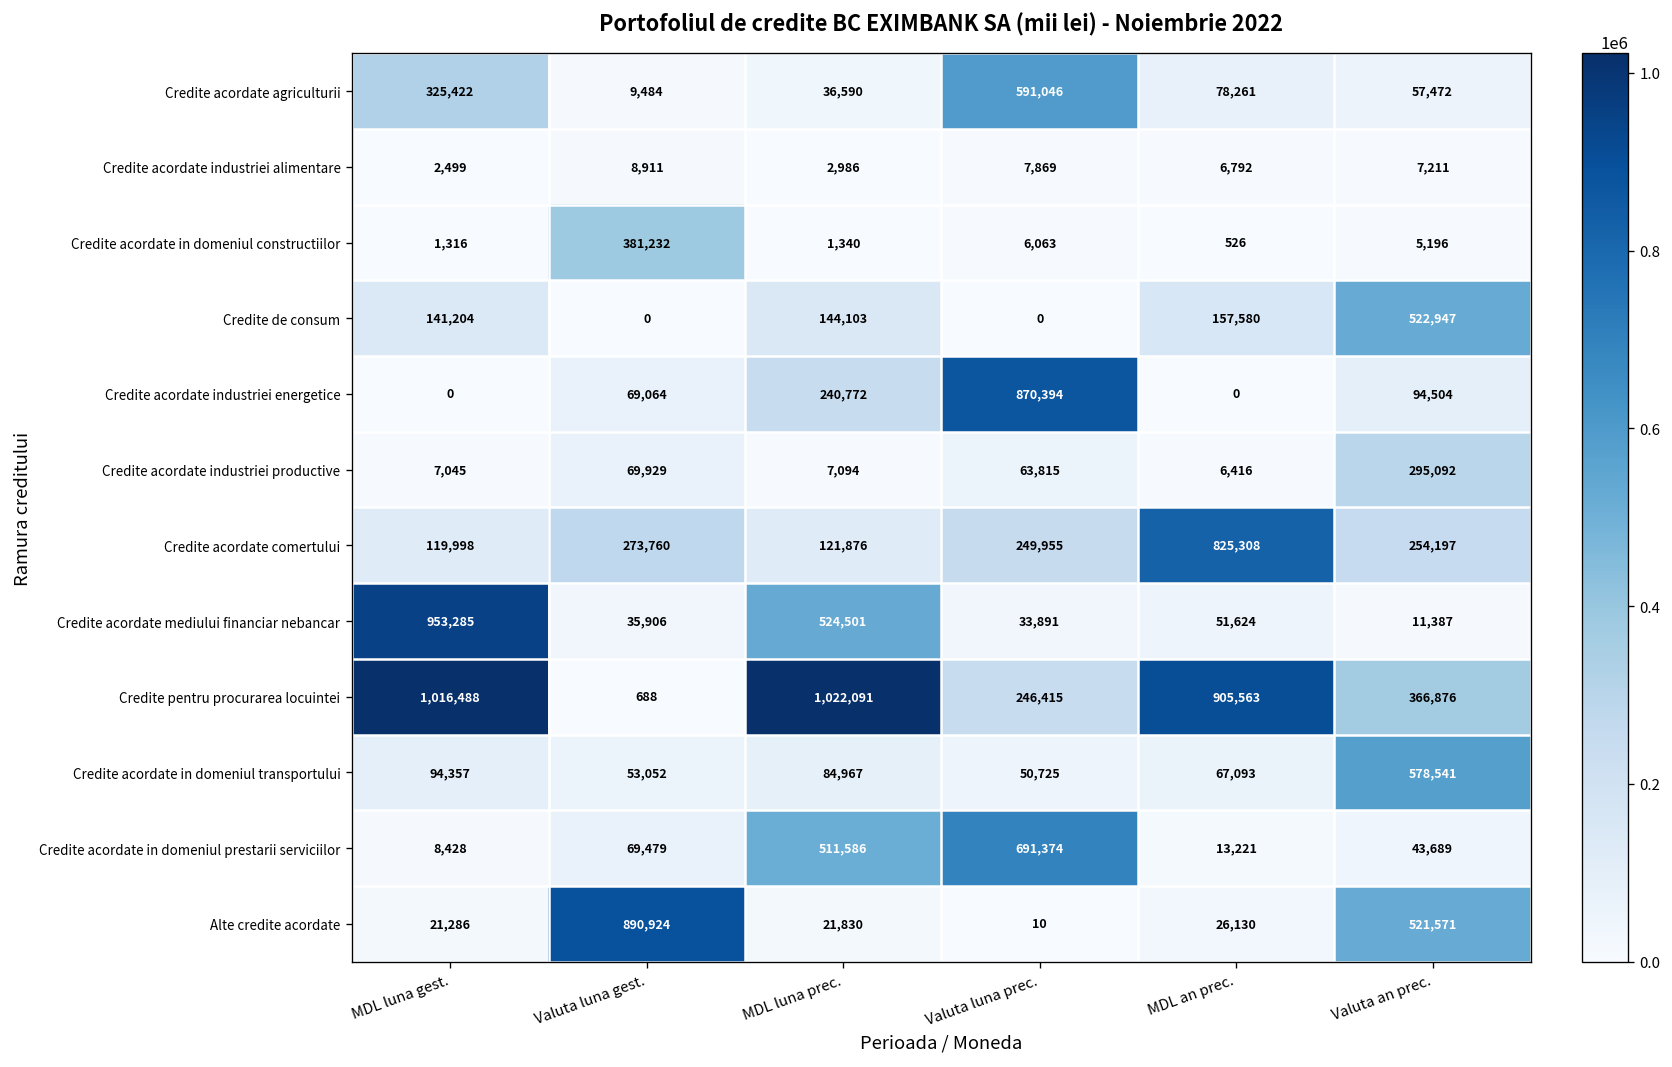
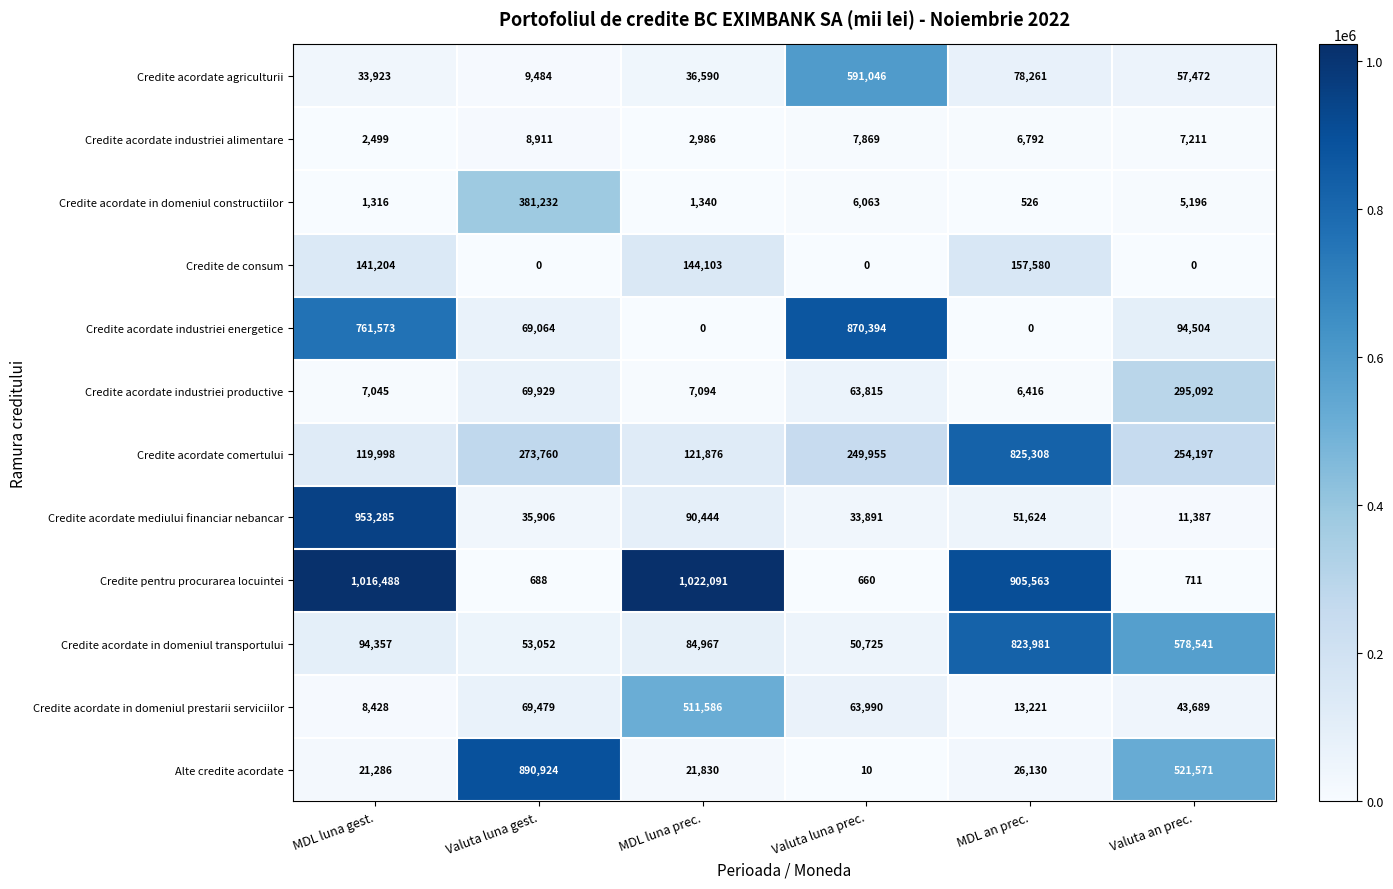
  {
    "Credite acordate agriculturii": {
-     "MDL luna gest.": "325,422",
+     "MDL luna gest.": "33,923",
      "Valuta luna gest.": "9,484",
      "MDL luna prec.": "36,590",
      "Valuta luna prec.": "591,046",
      "MDL an prec.": "78,261",
      "Valuta an prec.": "57,472"
    },
    "Credite acordate industriei alimentare": {
      "MDL luna gest.": "2,499",
      "Valuta luna gest.": "8,911",
      "MDL luna prec.": "2,986",
      "Valuta luna prec.": "7,869",
      "MDL an prec.": "6,792",
      "Valuta an prec.": "7,211"
    },
    "Credite acordate in domeniul constructiilor": {
      "MDL luna gest.": "1,316",
      "Valuta luna gest.": "381,232",
      "MDL luna prec.": "1,340",
      "Valuta luna prec.": "6,063",
      "MDL an prec.": "526",
      "Valuta an prec.": "5,196"
    },
    "Credite de consum": {
      "MDL luna gest.": "141,204",
      "Valuta luna gest.": "0",
      "MDL luna prec.": "144,103",
      "Valuta luna prec.": "0",
      "MDL an prec.": "157,580",
-     "Valuta an prec.": "522,947"
+     "Valuta an prec.": "0"
    },
    "Credite acordate industriei energetice": {
-     "MDL luna gest.": "0",
+     "MDL luna gest.": "761,573",
      "Valuta luna gest.": "69,064",
-     "MDL luna prec.": "240,772",
+     "MDL luna prec.": "0",
      "Valuta luna prec.": "870,394",
      "MDL an prec.": "0",
      "Valuta an prec.": "94,504"
    },
    "Credite acordate industriei productive": {
      "MDL luna gest.": "7,045",
      "Valuta luna gest.": "69,929",
      "MDL luna prec.": "7,094",
      "Valuta luna prec.": "63,815",
      "MDL an prec.": "6,416",
      "Valuta an prec.": "295,092"
    },
    "Credite acordate comertului": {
      "MDL luna gest.": "119,998",
      "Valuta luna gest.": "273,760",
      "MDL luna prec.": "121,876",
      "Valuta luna prec.": "249,955",
      "MDL an prec.": "825,308",
      "Valuta an prec.": "254,197"
    },
    "Credite acordate mediului financiar nebancar": {
      "MDL luna gest.": "953,285",
      "Valuta luna gest.": "35,906",
-     "MDL luna prec.": "524,501",
+     "MDL luna prec.": "90,444",
      "Valuta luna prec.": "33,891",
      "MDL an prec.": "51,624",
      "Valuta an prec.": "11,387"
    },
    "Credite pentru procurarea locuintei": {
      "MDL luna gest.": "1,016,488",
      "Valuta luna gest.": "688",
      "MDL luna prec.": "1,022,091",
-     "Valuta luna prec.": "246,415",
+     "Valuta luna prec.": "660",
      "MDL an prec.": "905,563",
-     "Valuta an prec.": "366,876"
+     "Valuta an prec.": "711"
    },
    "Credite acordate in domeniul transportului": {
      "MDL luna gest.": "94,357",
      "Valuta luna gest.": "53,052",
      "MDL luna prec.": "84,967",
      "Valuta luna prec.": "50,725",
-     "MDL an prec.": "67,093",
+     "MDL an prec.": "823,981",
      "Valuta an prec.": "578,541"
    },
    "Credite acordate in domeniul prestarii serviciilor": {
      "MDL luna gest.": "8,428",
      "Valuta luna gest.": "69,479",
      "MDL luna prec.": "511,586",
-     "Valuta luna prec.": "691,374",
+     "Valuta luna prec.": "63,990",
      "MDL an prec.": "13,221",
      "Valuta an prec.": "43,689"
    },
    "Alte credite acordate": {
      "MDL luna gest.": "21,286",
      "Valuta luna gest.": "890,924",
      "MDL luna prec.": "21,830",
      "Valuta luna prec.": "10",
      "MDL an prec.": "26,130",
      "Valuta an prec.": "521,571"
    }
  }
